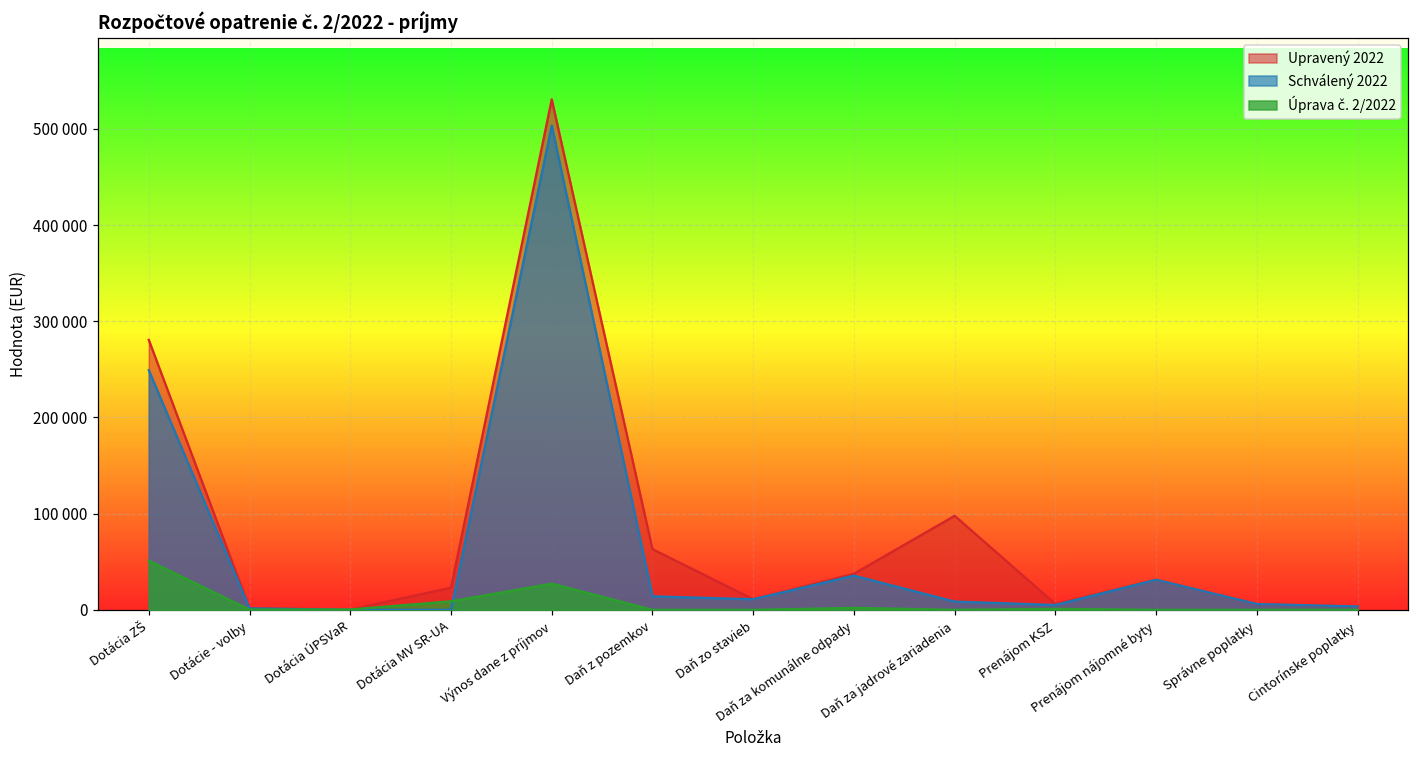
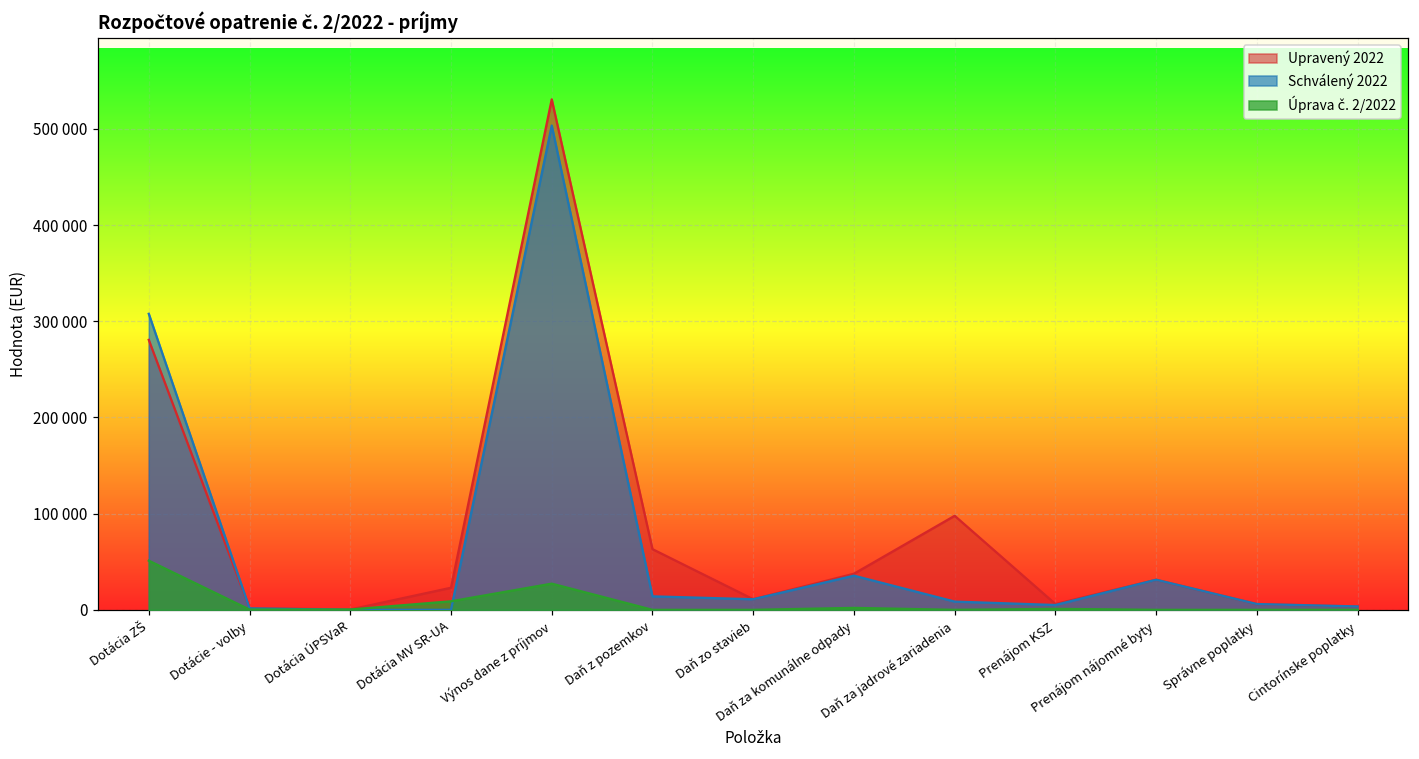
  {
    "Upravený 2022": {
      "Dotácia ZŠ": 280000,
      "Dotácia MV SR-UA": 20000,
      "Výnos dane z príjmov": 530000,
      "Daň z pozemkov": 60000,
      "Daň za jadrové zariadenia": 100000
    },
    "Schválený 2022": {
-     "Dotácia ZŠ": 250000,
+     "Dotácia ZŠ": 310000,
      "Dotácia MV SR-UA": 0,
      "Výnos dane z príjmov": 500000,
      "Daň z pozemkov": 10000,
      "Daň za jadrové zariadenia": 10000
    },
    "Úprava č. 2/2022": {
      "Dotácia ZŠ": 50000,
      "Dotácia MV SR-UA": 10000,
      "Výnos dane z príjmov": 30000,
      "Daň z pozemkov": 0,
      "Daň zo stavieb": 0,
      "Daň za komunálne odpady": 0,
      "Daň za jadrové zariadenia": 0,
      "Prenájom KSZ": 0,
      "Prenájom nájomné byty": 0,
      "Správne poplatky": 0,
      "Cintorínske poplatky": 0
    }
  }
